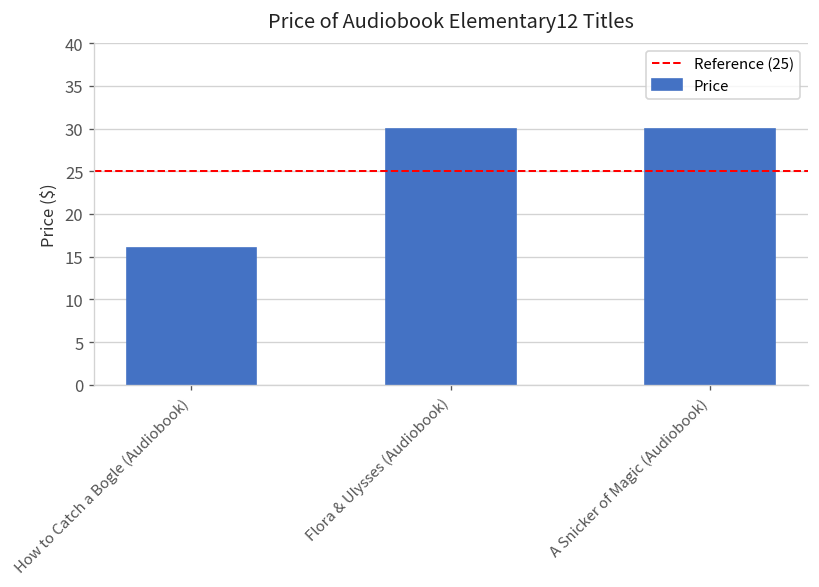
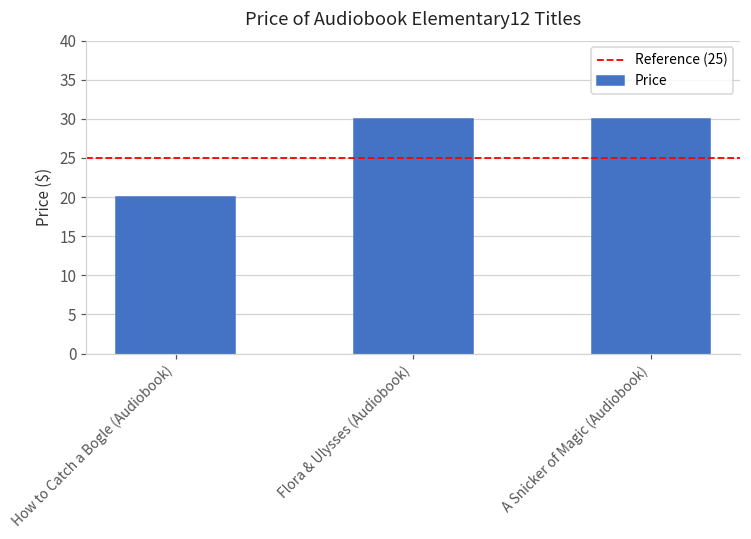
  {
-   "How to Catch a Bogle (Audiobook)": 16,
+   "How to Catch a Bogle (Audiobook)": 20,
    "Flora & Ulysses (Audiobook)": 30,
    "A Snicker of Magic (Audiobook)": 30
  }
